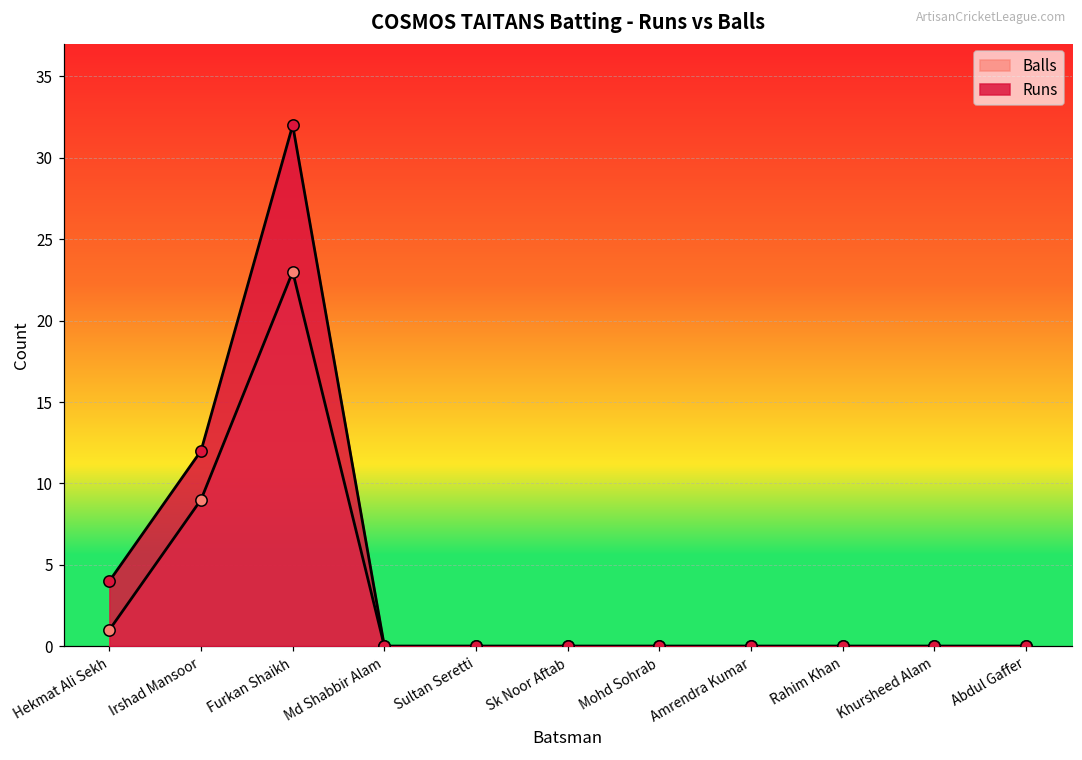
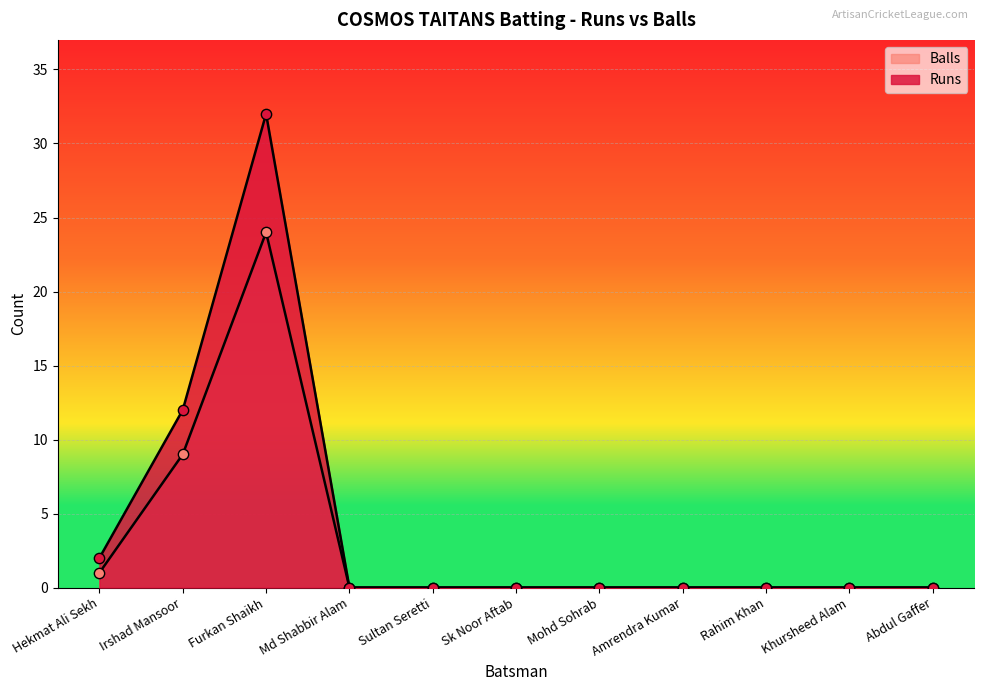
  {
    "Balls": {
      "Hekmat Ali Sekh": 1,
      "Irshad Mansoor": 9,
-     "Furkan Shaikh": 23
+     "Furkan Shaikh": 24
    },
    "Runs": {
-     "Hekmat Ali Sekh": 4,
+     "Hekmat Ali Sekh": 2,
      "Irshad Mansoor": 12,
      "Furkan Shaikh": 32
    }
  }
